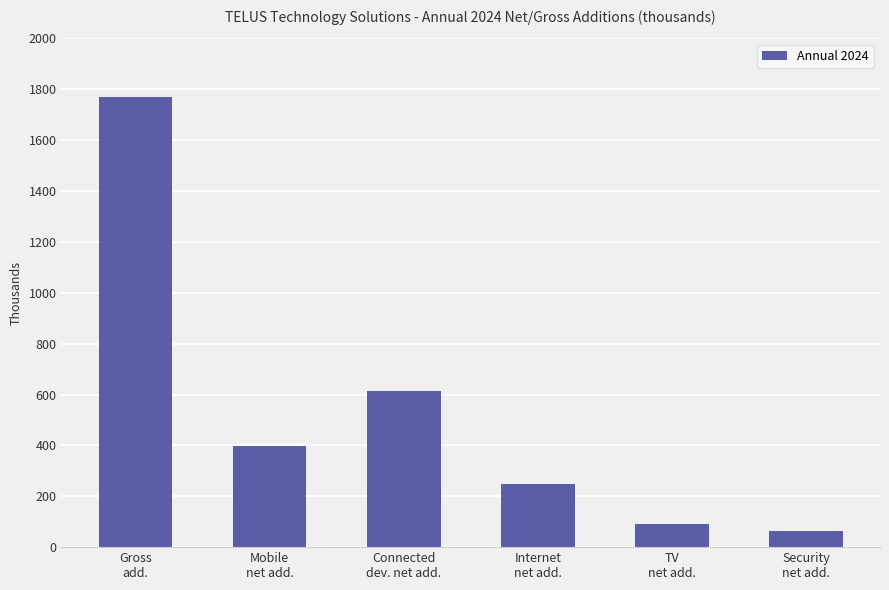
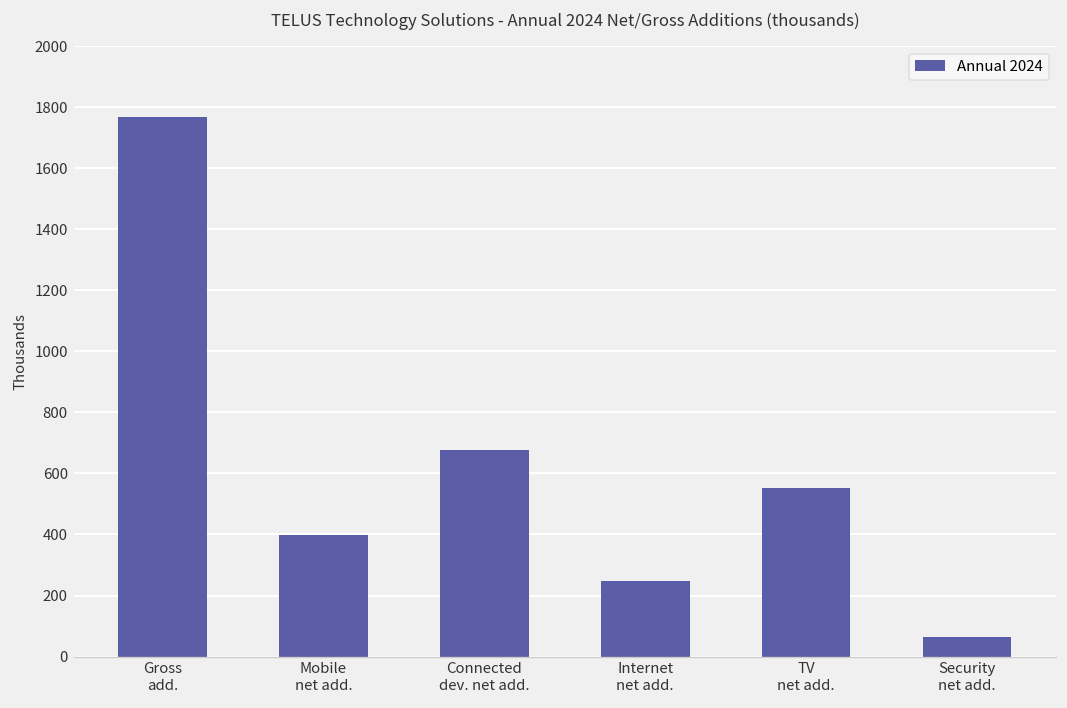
  {
    "Gross add.": 1770,
    "Mobile net add.": 400,
-   "Connected dev. net add.": 620,
+   "Connected dev. net add.": 680,
    "Internet net add.": 250,
-   "TV net add.": 90,
+   "TV net add.": 550,
    "Security net add.": 60
  }
